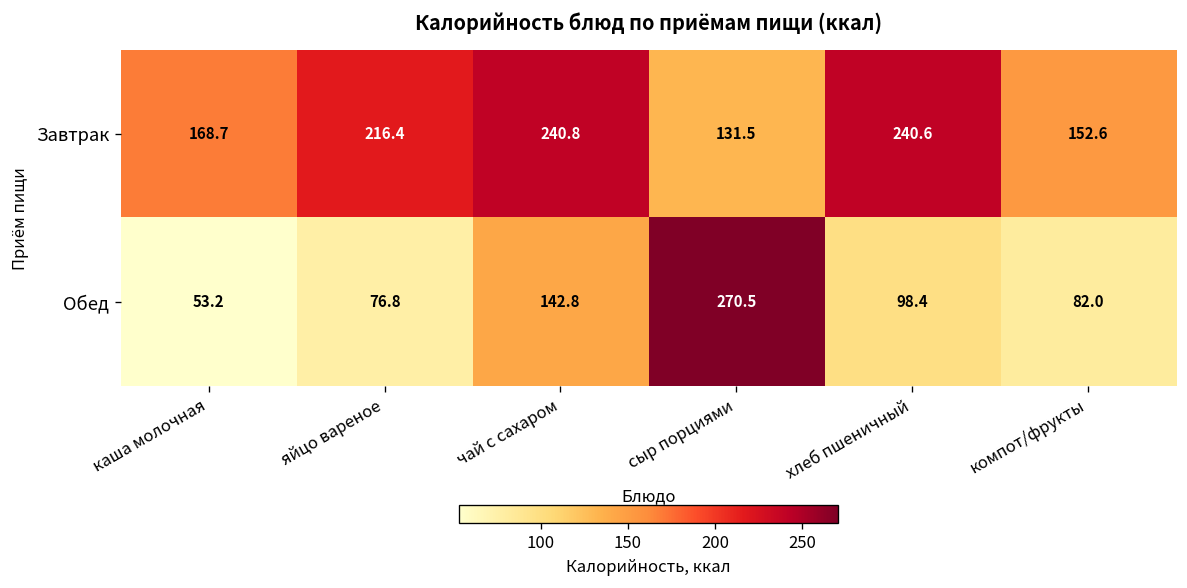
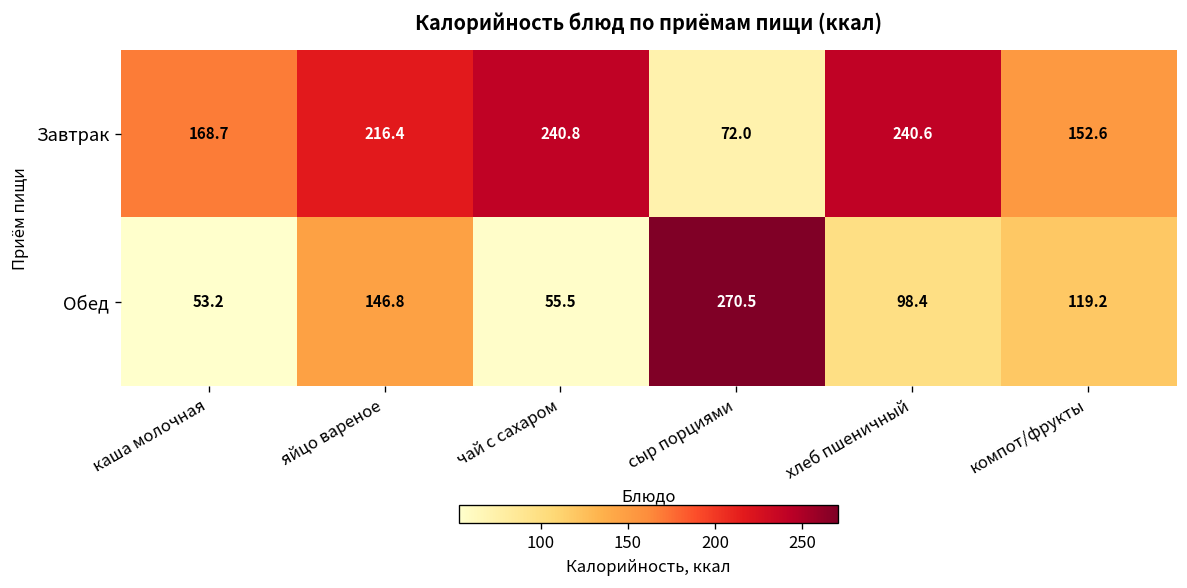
  {
    "Завтрак": {
      "каша молочная": 168.7,
      "яйцо вареное": 216.4,
      "чай с сахаром": 240.8,
-     "сыр порциями": 131.5,
+     "сыр порциями": 72.0,
      "хлеб пшеничный": 240.6,
      "компот/фрукты": 152.6
    },
    "Обед": {
      "каша молочная": 53.2,
-     "яйцо вареное": 76.8,
-     "чай с сахаром": 142.8,
+     "яйцо вареное": 146.8,
+     "чай с сахаром": 55.5,
      "сыр порциями": 270.5,
      "хлеб пшеничный": 98.4,
-     "компот/фрукты": 82.0
+     "компот/фрукты": 119.2
    }
  }
